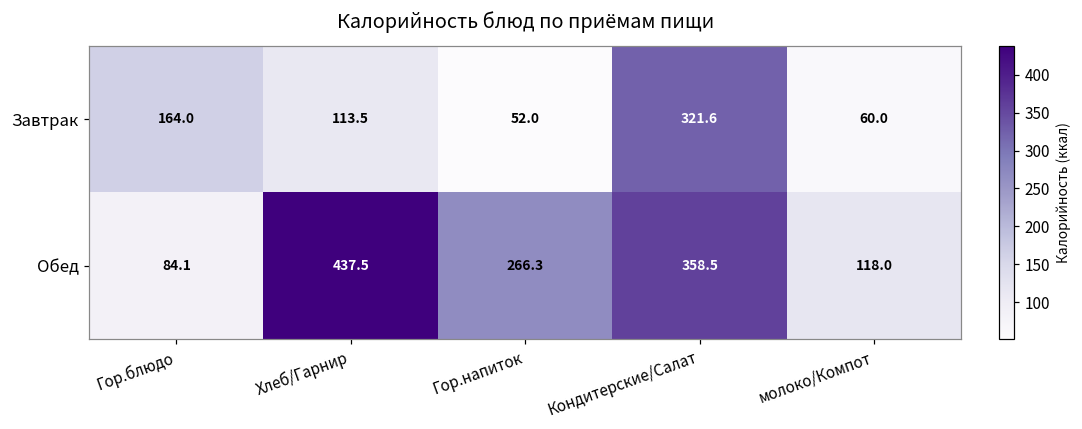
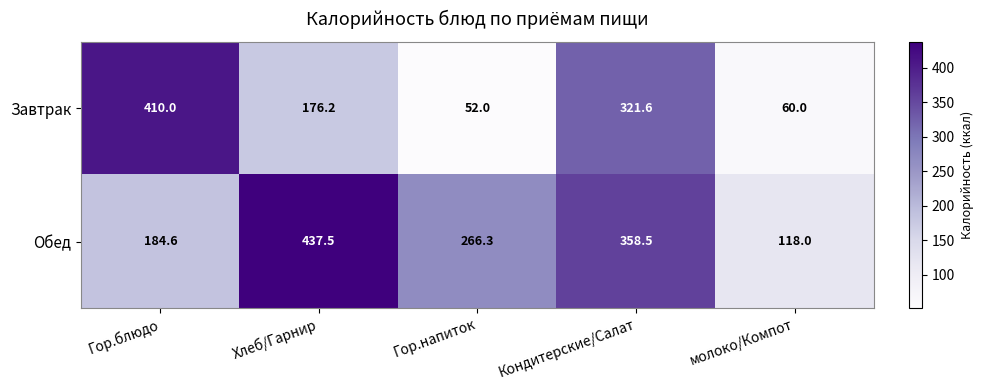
  {
    "Завтрак": {
-     "Гор.блюдо": 164.0,
-     "Хлеб/Гарнир": 113.5,
+     "Гор.блюдо": 410.0,
+     "Хлеб/Гарнир": 176.2,
      "Гор.напиток": 52.0,
      "Кондитерские/Салат": 321.6,
      "молоко/Компот": 60.0
    },
    "Обед": {
-     "Гор.блюдо": 84.1,
+     "Гор.блюдо": 184.6,
      "Хлеб/Гарнир": 437.5,
      "Гор.напиток": 266.3,
      "Кондитерские/Салат": 358.5,
      "молоко/Компот": 118.0
    }
  }
